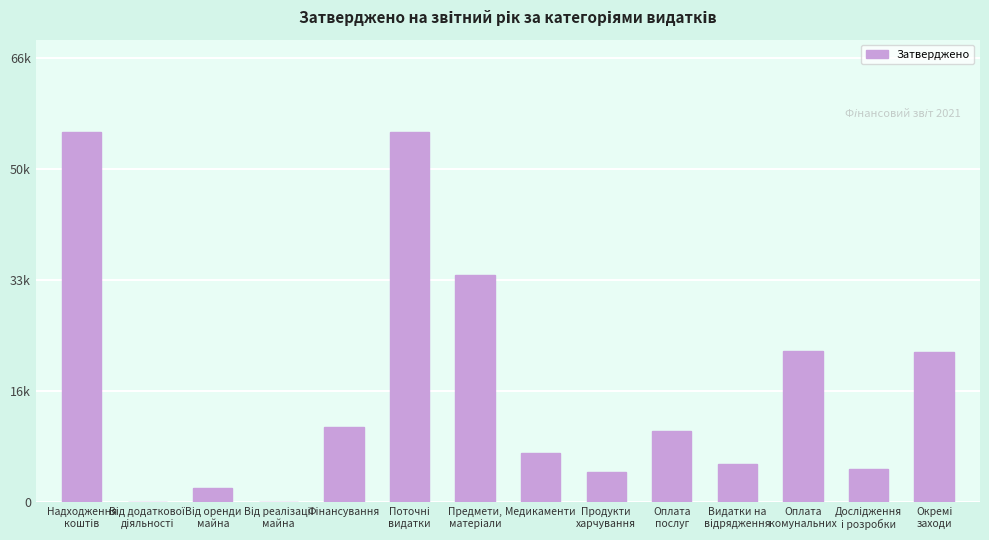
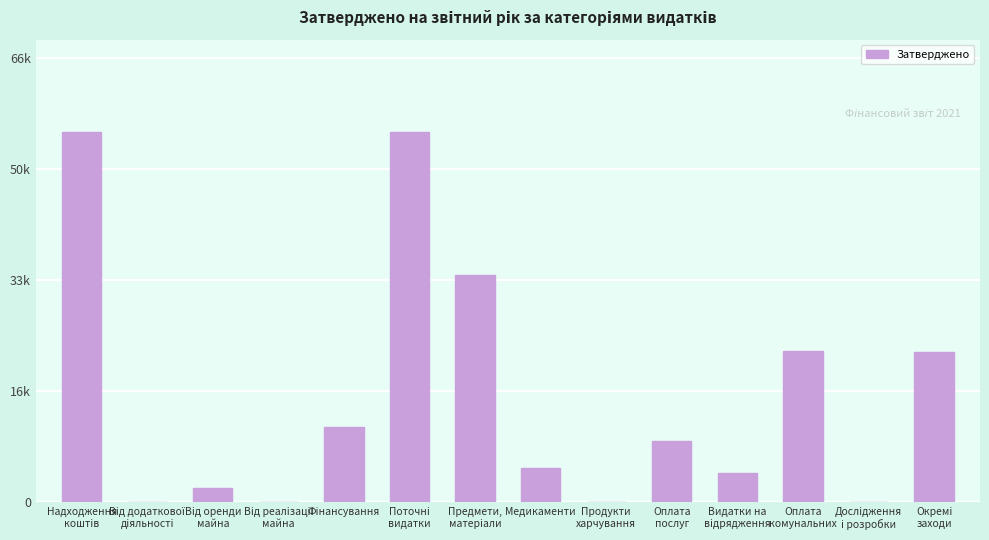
  {
    "Надходження коштів": 55000,
    "Від додаткової діяльності": 0,
    "Від оренди майна": 2000,
    "Від реалізації майна": 0,
    "Фінансування": 11000,
    "Поточні видатки": 55000,
    "Предмети, матеріали": 34000,
-   "Медикаменти": 7000,
-   "Продукти харчування": 4000,
-   "Оплата послуг": 11000,
-   "Видатки на відрядження": 6000,
+   "Медикаменти": 5000,
+   "Продукти харчування": 0,
+   "Оплата послуг": 9000,
+   "Видатки на відрядження": 4000,
    "Оплата комунальних": 22000,
-   "Дослідження і розробки": 5000,
+   "Дослідження і розробки": 0,
    "Окремі заходи": 22000
  }
